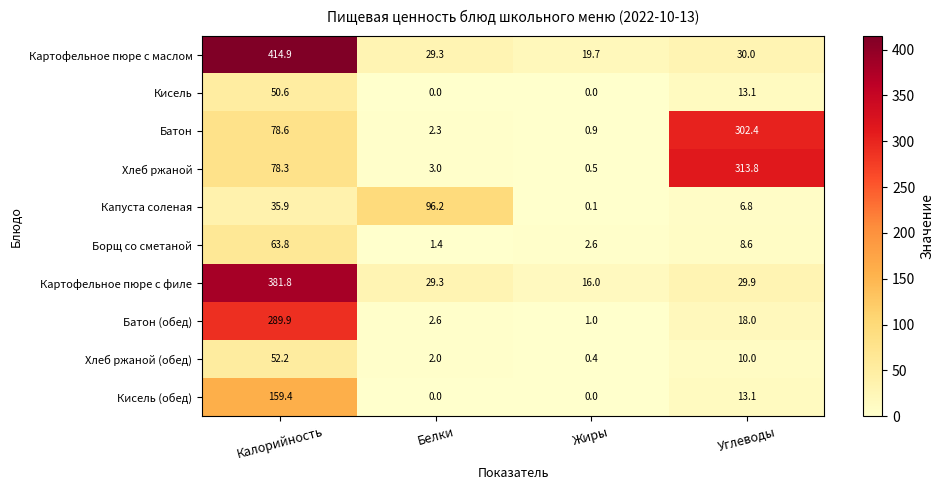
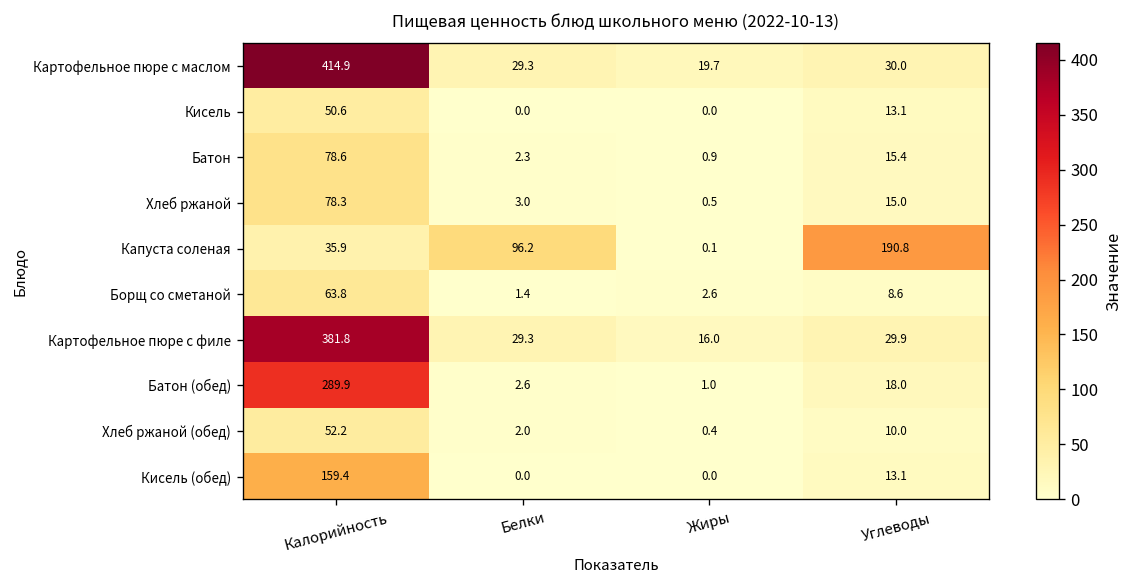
  {
    "Картофельное пюре с маслом": {
      "Калорийность": 414.9,
      "Белки": 29.3,
      "Жиры": 19.7,
      "Углеводы": 30.0
    },
    "Кисель": {
      "Калорийность": 50.6,
      "Белки": 0.0,
      "Жиры": 0.0,
      "Углеводы": 13.1
    },
    "Батон": {
      "Калорийность": 78.6,
      "Белки": 2.3,
      "Жиры": 0.9,
-     "Углеводы": 302.4
+     "Углеводы": 15.4
    },
    "Хлеб ржаной": {
      "Калорийность": 78.3,
      "Белки": 3.0,
      "Жиры": 0.5,
-     "Углеводы": 313.8
+     "Углеводы": 15.0
    },
    "Капуста соленая": {
      "Калорийность": 35.9,
      "Белки": 96.2,
      "Жиры": 0.1,
-     "Углеводы": 6.8
+     "Углеводы": 190.8
    },
    "Борщ со сметаной": {
      "Калорийность": 63.8,
      "Белки": 1.4,
      "Жиры": 2.6,
      "Углеводы": 8.6
    },
    "Картофельное пюре с филе": {
      "Калорийность": 381.8,
      "Белки": 29.3,
      "Жиры": 16.0,
      "Углеводы": 29.9
    },
    "Батон (обед)": {
      "Калорийность": 289.9,
      "Белки": 2.6,
      "Жиры": 1.0,
      "Углеводы": 18.0
    },
    "Хлеб ржаной (обед)": {
      "Калорийность": 52.2,
      "Белки": 2.0,
      "Жиры": 0.4,
      "Углеводы": 10.0
    },
    "Кисель (обед)": {
      "Калорийность": 159.4,
      "Белки": 0.0,
      "Жиры": 0.0,
      "Углеводы": 13.1
    }
  }
